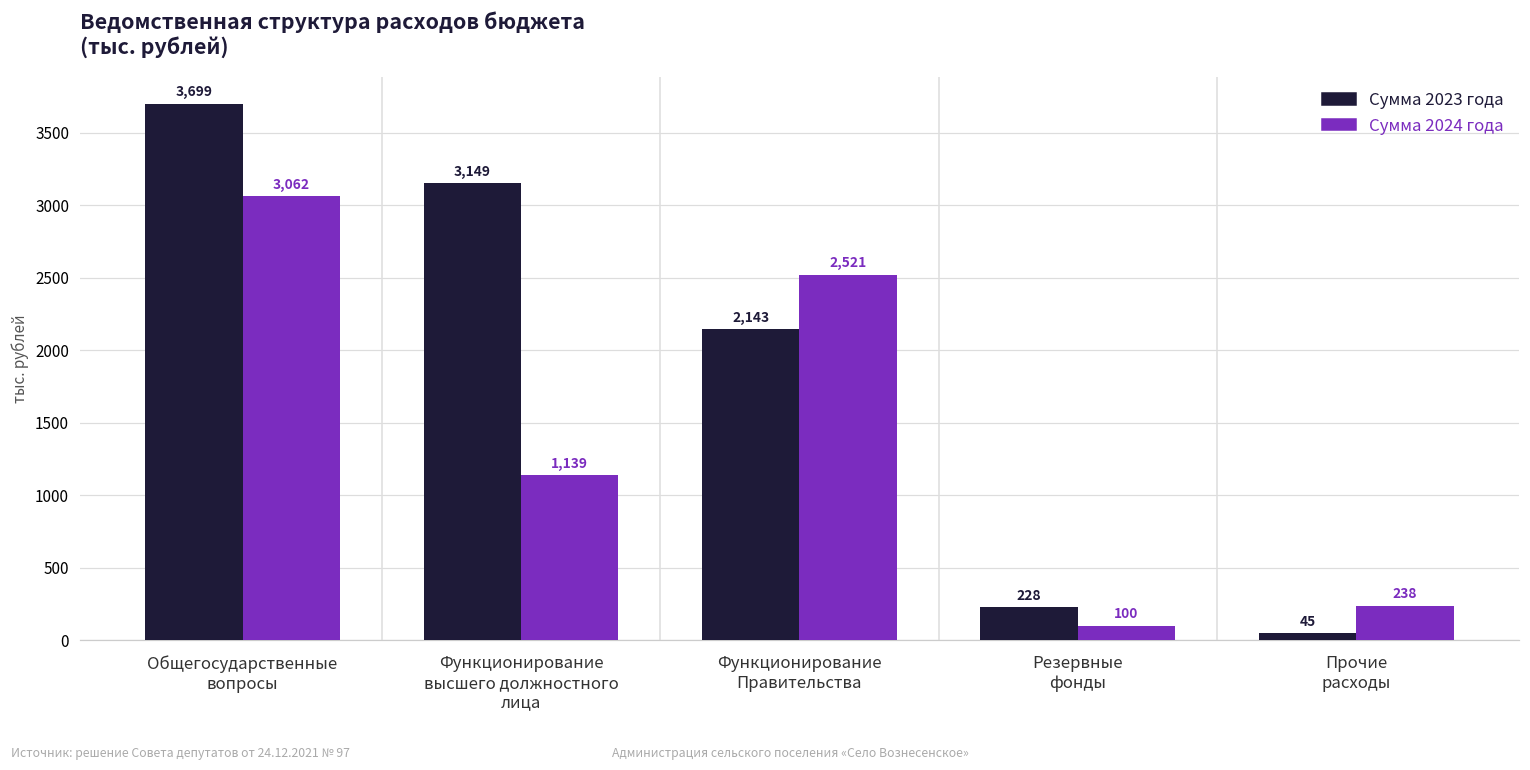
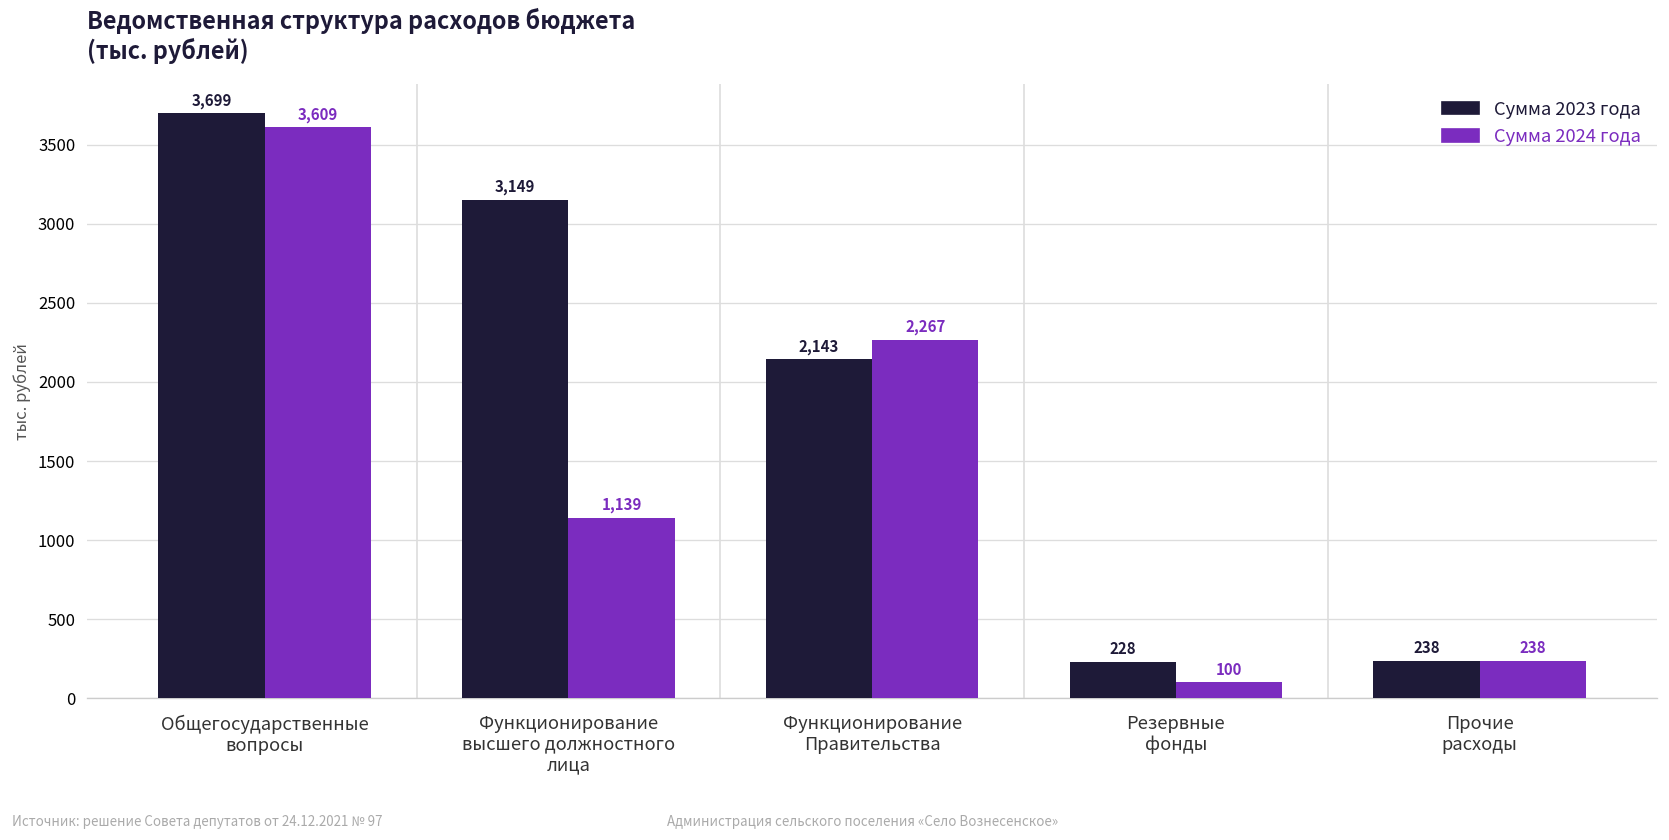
  {
    "Сумма 2023 года": {
      "Общегосударственные вопросы": "3,699",
      "Функционирование высшего должностного лица": "3,149",
      "Функционирование Правительства": "2,143",
      "Резервные фонды": "228",
-     "Прочие расходы": "45"
+     "Прочие расходы": "238"
    },
    "Сумма 2024 года": {
-     "Общегосударственные вопросы": "3,062",
+     "Общегосударственные вопросы": "3,609",
      "Функционирование высшего должностного лица": "1,139",
-     "Функционирование Правительства": "2,521",
+     "Функционирование Правительства": "2,267",
      "Резервные фонды": "100",
      "Прочие расходы": "238"
    }
  }
